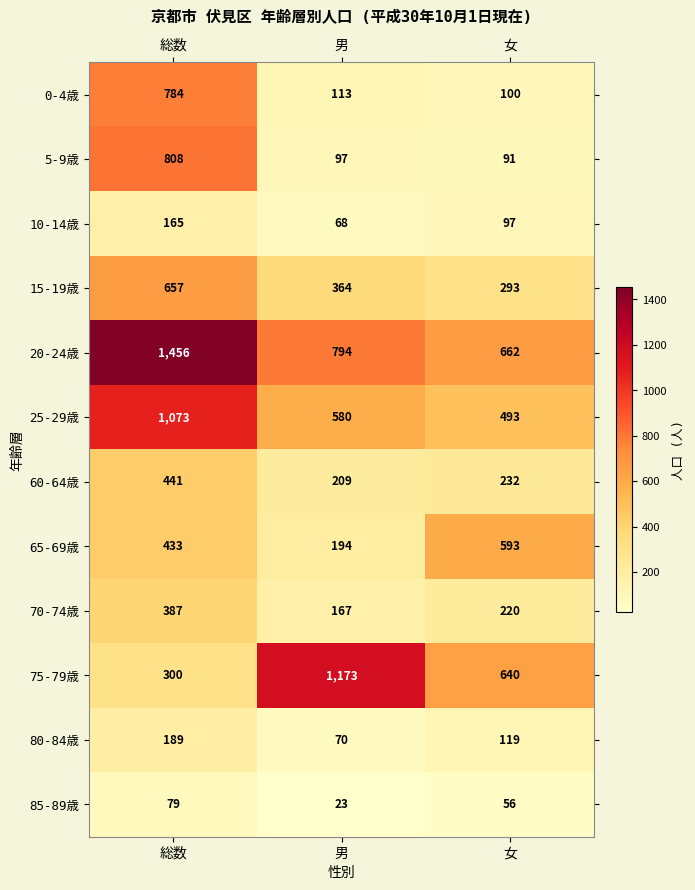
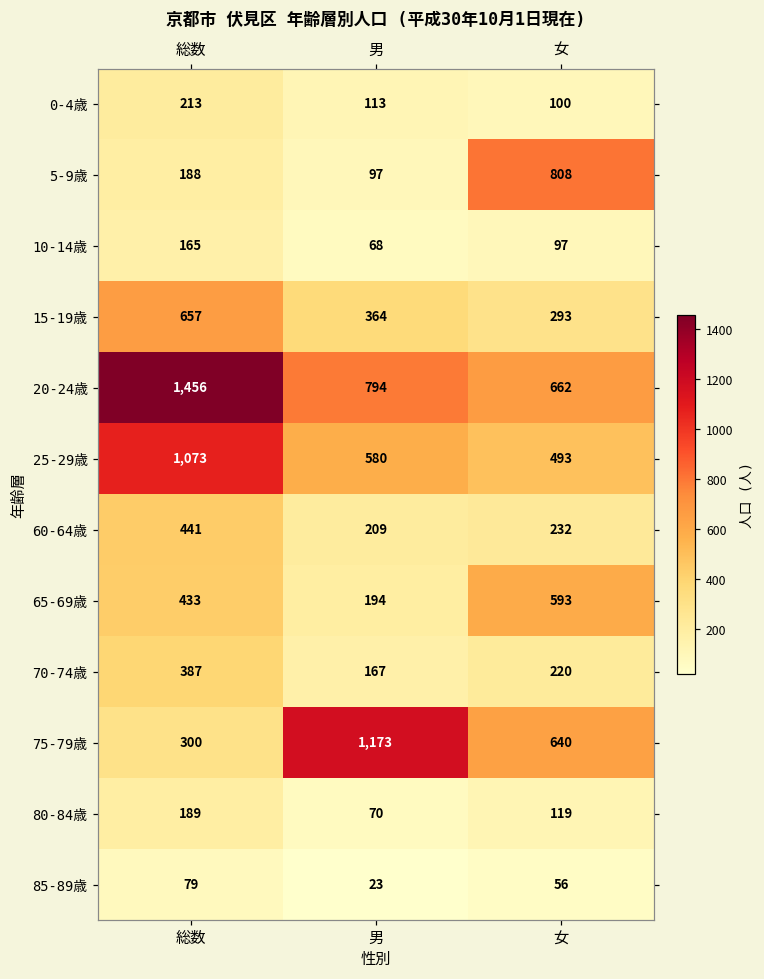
  {
    "0-4歳": {
-     "総数": "784",
+     "総数": "213",
      "男": "113",
      "女": "100"
    },
    "5-9歳": {
-     "総数": "808",
+     "総数": "188",
      "男": "97",
-     "女": "91"
+     "女": "808"
    },
    "10-14歳": {
      "総数": "165",
      "男": "68",
      "女": "97"
    },
    "15-19歳": {
      "総数": "657",
      "男": "364",
      "女": "293"
    },
    "20-24歳": {
      "総数": "1,456",
      "男": "794",
      "女": "662"
    },
    "25-29歳": {
      "総数": "1,073",
      "男": "580",
      "女": "493"
    },
    "60-64歳": {
      "総数": "441",
      "男": "209",
      "女": "232"
    },
    "65-69歳": {
      "総数": "433",
      "男": "194",
      "女": "593"
    },
    "70-74歳": {
      "総数": "387",
      "男": "167",
      "女": "220"
    },
    "75-79歳": {
      "総数": "300",
      "男": "1,173",
      "女": "640"
    },
    "80-84歳": {
      "総数": "189",
      "男": "70",
      "女": "119"
    },
    "85-89歳": {
      "総数": "79",
      "男": "23",
      "女": "56"
    }
  }
